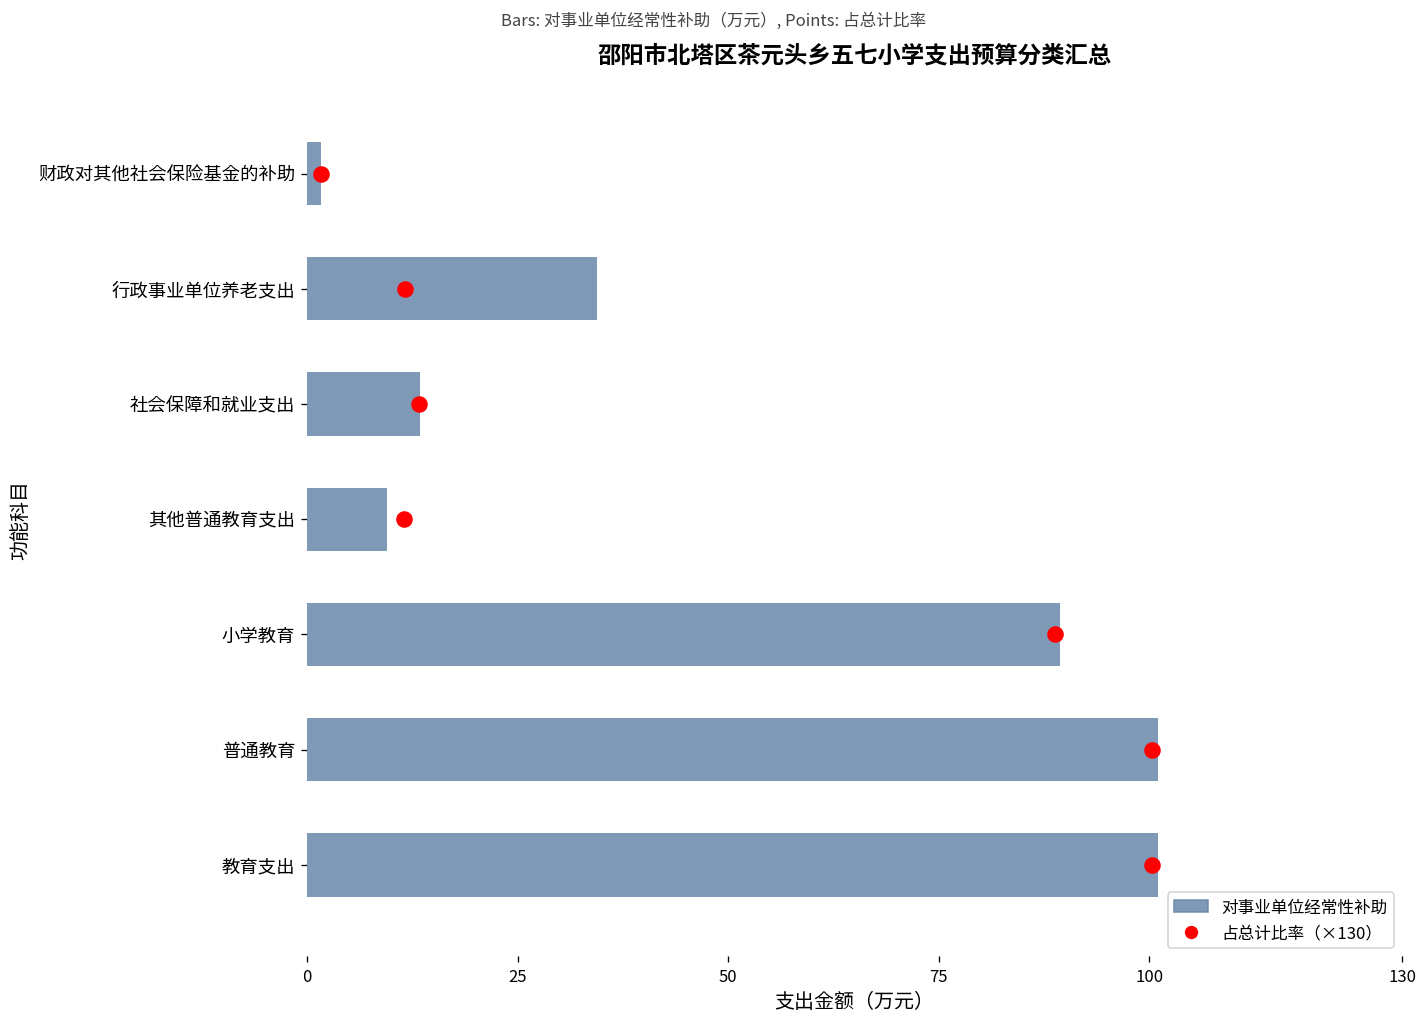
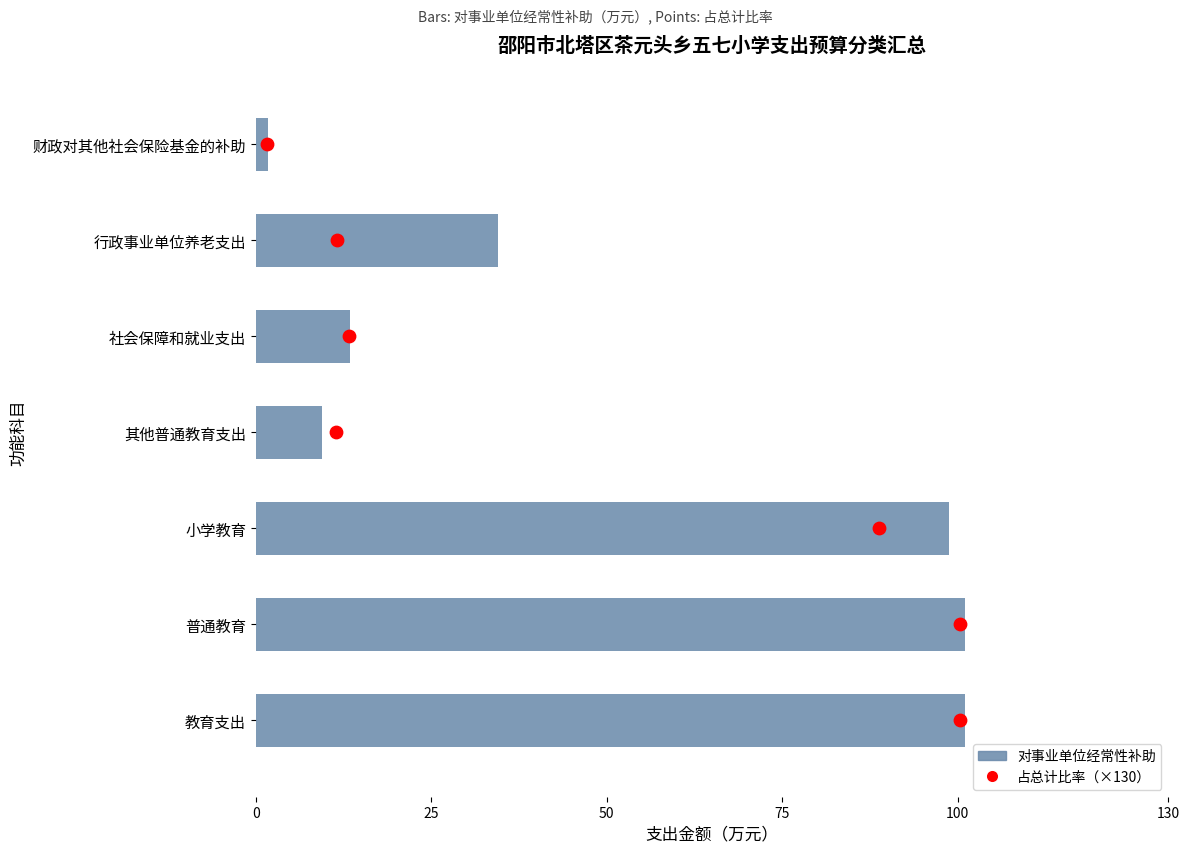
  {
    "对事业单位经常性补助": {
      "财政对其他社会保险基金的补助": 2,
      "行政事业单位养老支出": 34,
      "社会保障和就业支出": 13,
      "其他普通教育支出": 10,
-     "小学教育": 89,
+     "小学教育": 99,
      "普通教育": 101,
      "教育支出": 101
    }
  }
